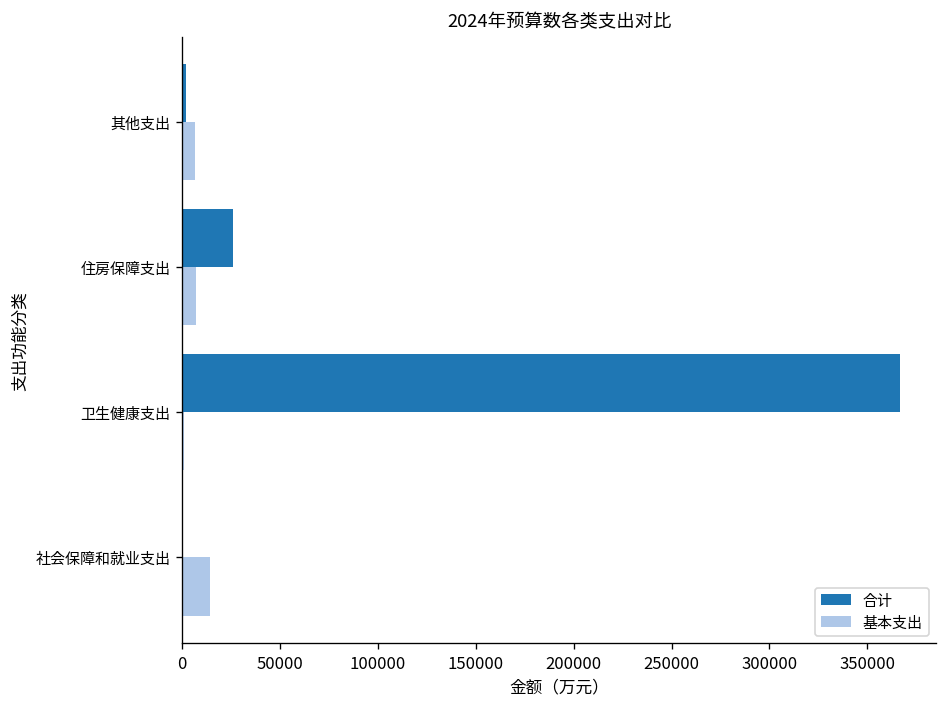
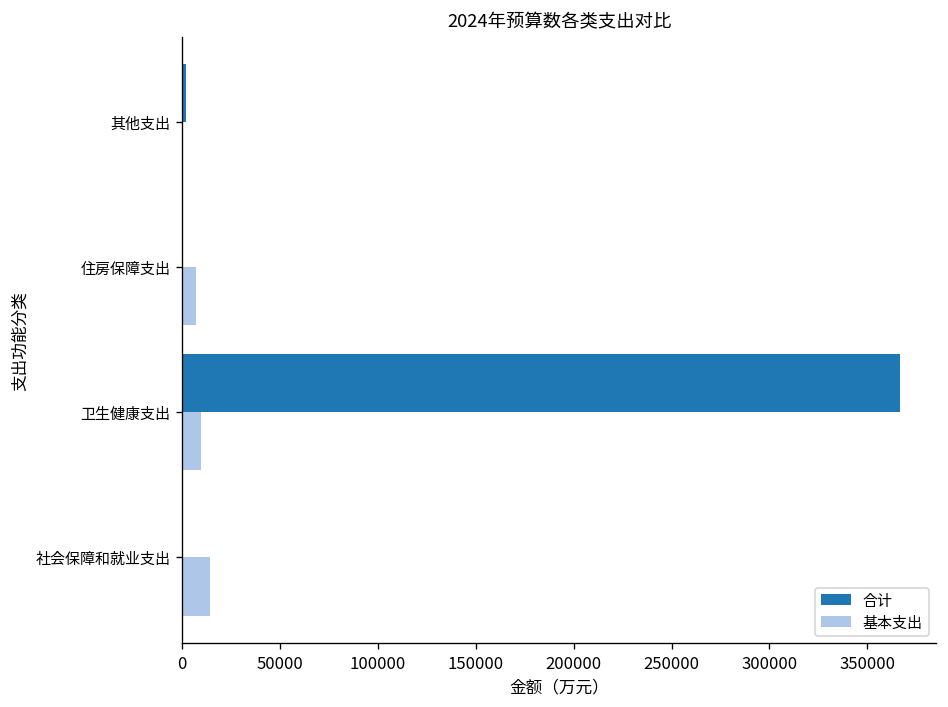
  {
    "合计": {
      "其他支出": 2000,
-     "住房保障支出": 26000,
+     "住房保障支出": 0,
      "卫生健康支出": 367000
    },
    "基本支出": {
-     "其他支出": 6000,
+     "其他支出": 0,
      "住房保障支出": 7000,
-     "卫生健康支出": 1000,
+     "卫生健康支出": 10000,
      "社会保障和就业支出": 14000
    }
  }
